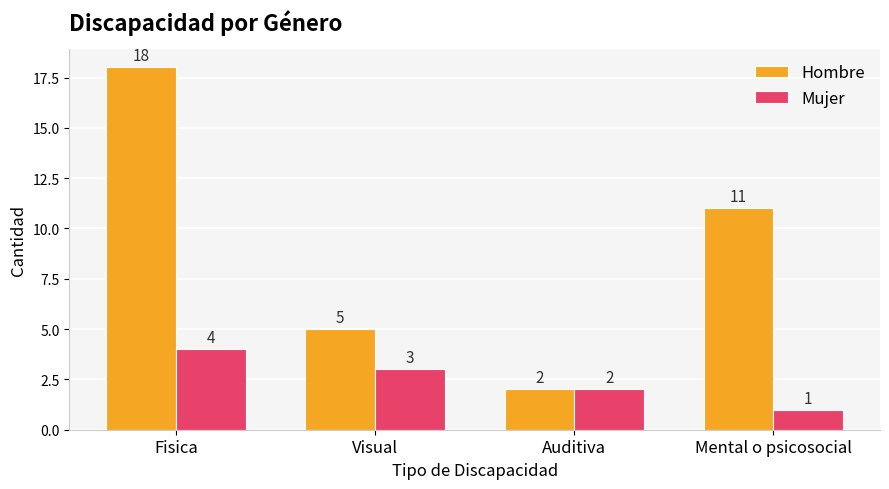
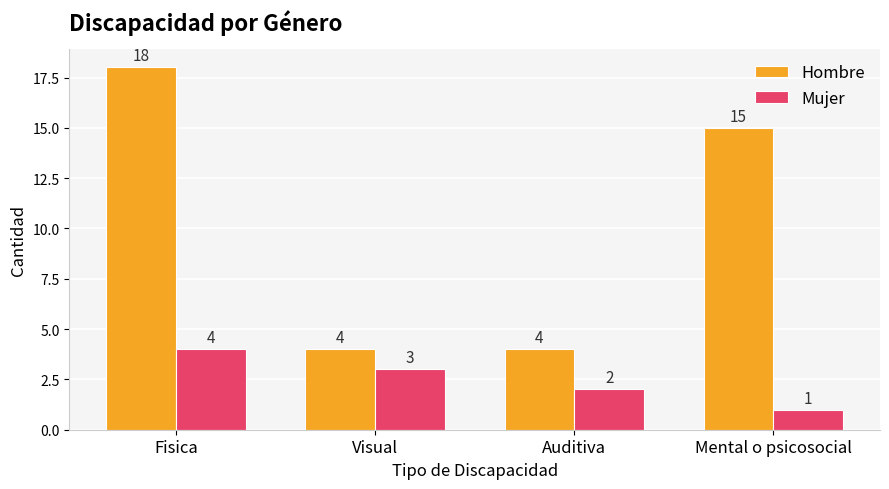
  {
    "Hombre": {
      "Fisica": 18,
-     "Visual": 5,
-     "Auditiva": 2,
-     "Mental o psicosocial": 11
+     "Visual": 4,
+     "Auditiva": 4,
+     "Mental o psicosocial": 15
    },
    "Mujer": {
      "Fisica": 4,
      "Visual": 3,
      "Auditiva": 2,
      "Mental o psicosocial": 1
    }
  }
